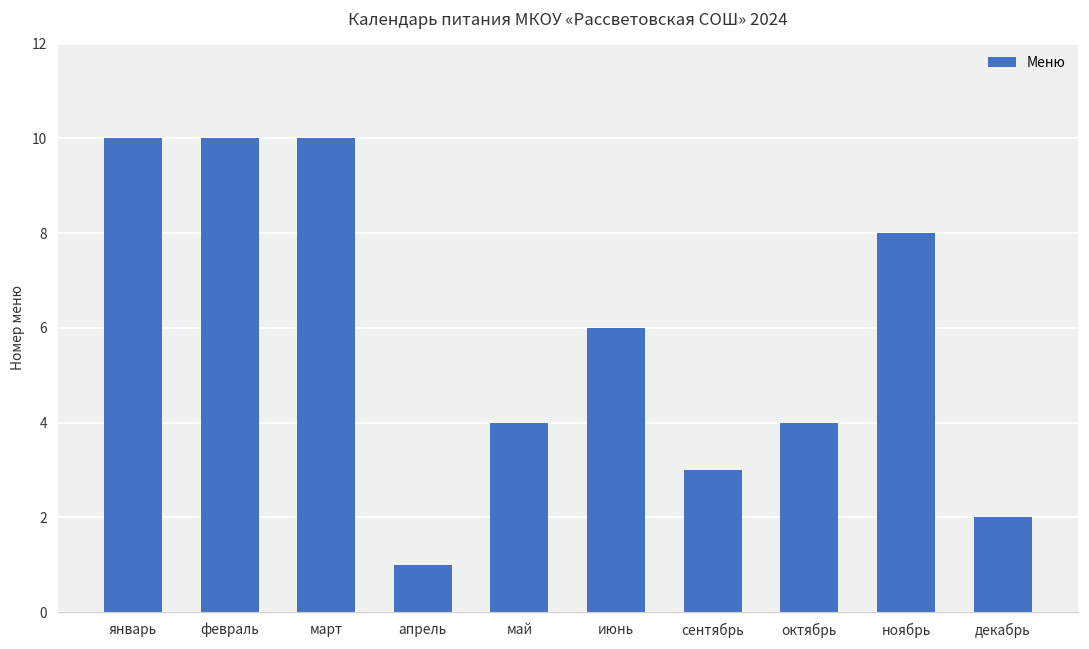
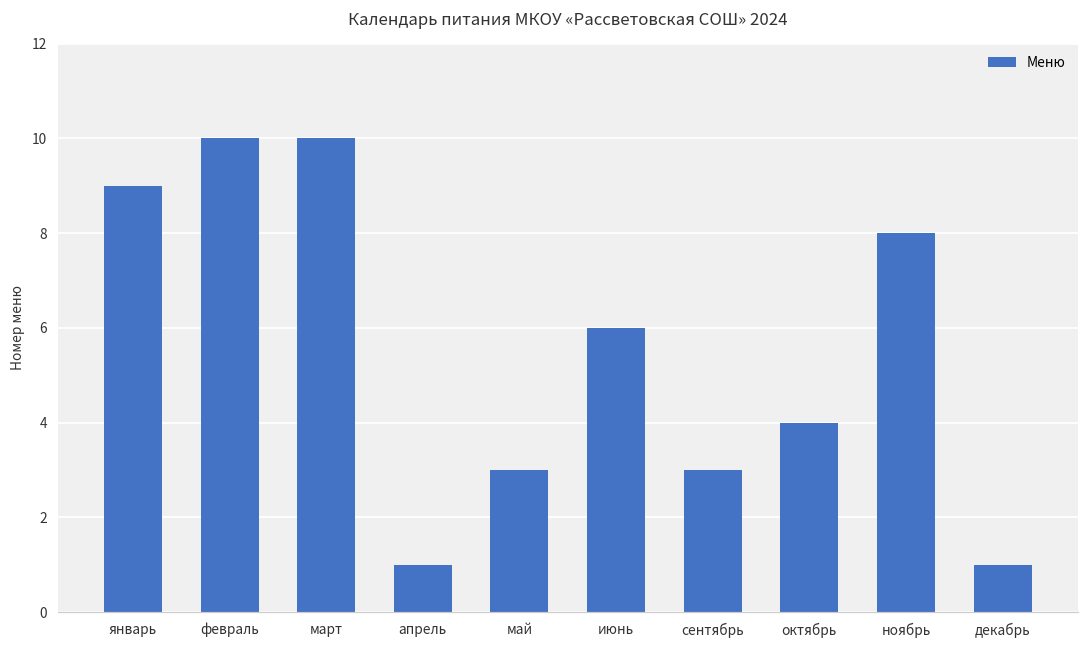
  {
-   "январь": 10,
+   "январь": 9,
    "февраль": 10,
    "март": 10,
    "апрель": 1,
-   "май": 4,
+   "май": 3,
    "июнь": 6,
    "сентябрь": 3,
    "октябрь": 4,
    "ноябрь": 8,
-   "декабрь": 2
+   "декабрь": 1
  }
